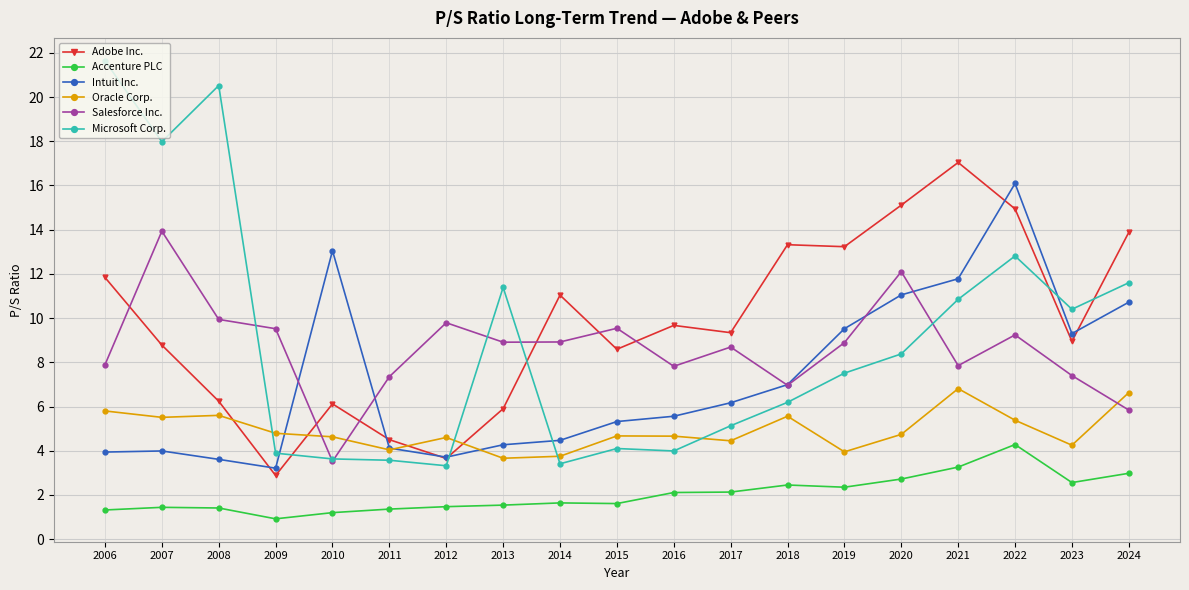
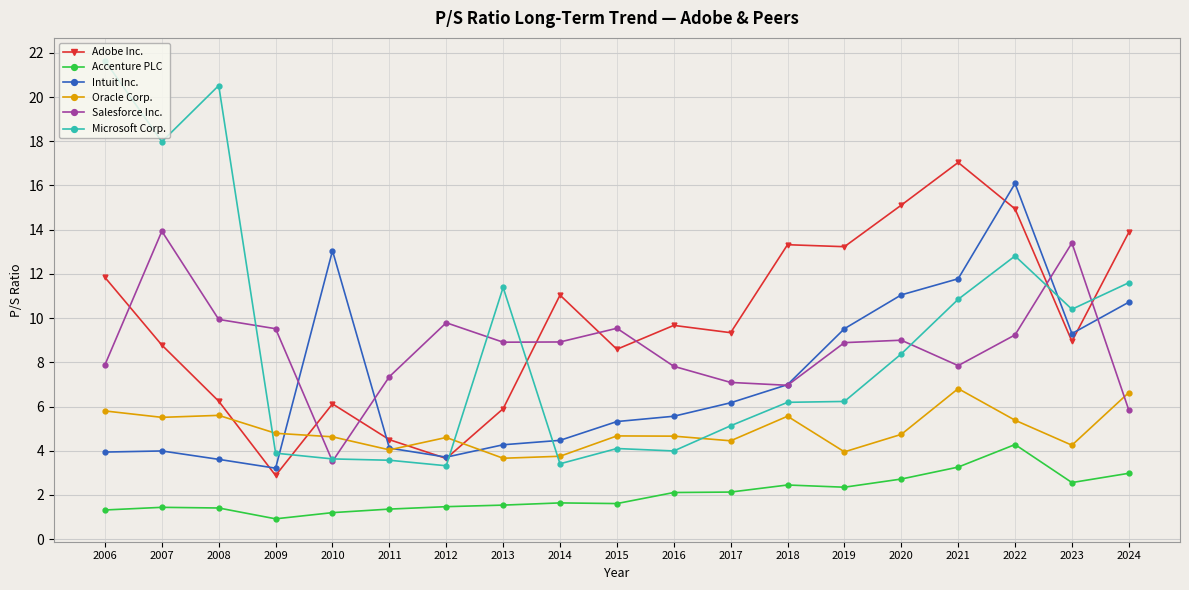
  {
    "Adobe Inc.": {
      "2006": 11.8,
      "2007": 8.8,
      "2008": 6.2,
      "2009": 2.9,
      "2010": 6.1,
      "2011": 4.5,
      "2013": 5.9,
      "2014": 11.0,
      "2015": 8.6,
      "2016": 9.7,
      "2017": 9.3,
      "2018": 13.3,
      "2019": 13.2,
      "2020": 15.1,
      "2021": 17.0,
      "2022": 14.9,
      "2023": 9.0,
      "2024": 13.9
    },
    "Accenture PLC": {
      "2006": 1.3,
      "2007": 1.4,
      "2008": 1.4,
      "2009": 0.9,
      "2010": 1.2,
      "2011": 1.4,
      "2012": 1.5,
      "2013": 1.5,
      "2014": 1.6,
      "2015": 1.6,
      "2016": 2.1,
      "2017": 2.1,
      "2018": 2.5,
      "2019": 2.4,
      "2020": 2.7,
      "2021": 3.3,
      "2022": 4.3,
      "2023": 2.6,
      "2024": 3.0
    },
    "Intuit Inc.": {
      "2006": 3.9,
      "2007": 4.0,
      "2008": 3.6,
      "2009": 3.2,
      "2010": 13.1,
      "2013": 4.3,
      "2014": 4.5,
      "2015": 5.3,
      "2016": 5.6,
      "2017": 6.2,
      "2019": 9.5,
      "2020": 11.1,
      "2021": 11.8,
      "2022": 16.1,
      "2023": 9.3,
      "2024": 10.7
    },
    "Oracle Corp.": {
      "2006": 5.8,
      "2007": 5.5,
      "2008": 5.6,
      "2009": 4.8,
      "2010": 4.6,
      "2012": 4.6,
      "2013": 3.7,
      "2014": 3.8,
      "2015": 4.7,
      "2016": 4.7,
      "2017": 4.5,
      "2018": 5.6,
      "2019": 4.0,
      "2020": 4.7,
      "2021": 6.8,
      "2022": 5.4,
      "2023": 4.3,
      "2024": 6.6
    },
    "Salesforce Inc.": {
      "2006": 7.9,
      "2007": 13.9,
      "2008": 9.9,
      "2009": 9.5,
      "2011": 7.4,
      "2012": 9.8,
      "2013": 8.9,
      "2014": 8.9,
      "2015": 9.5,
      "2016": 7.8,
-     "2017": 8.7,
+     "2017": 7.1,
      "2019": 8.9,
-     "2020": 12.1,
+     "2020": 9.0,
      "2021": 7.9,
      "2022": 9.2,
-     "2023": 7.4,
+     "2023": 13.4,
      "2024": 5.8
    },
    "Microsoft Corp.": {
      "2007": 18.0,
      "2008": 20.5,
      "2009": 3.9,
      "2011": 3.6,
      "2012": 3.3,
      "2013": 11.4,
      "2014": 3.4,
      "2015": 4.1,
      "2016": 4.0,
      "2017": 5.1,
      "2018": 6.2,
-     "2019": 7.5,
+     "2019": 6.2,
      "2020": 8.4,
      "2021": 10.9,
      "2022": 12.8,
      "2023": 10.4,
      "2024": 11.6
    }
  }
